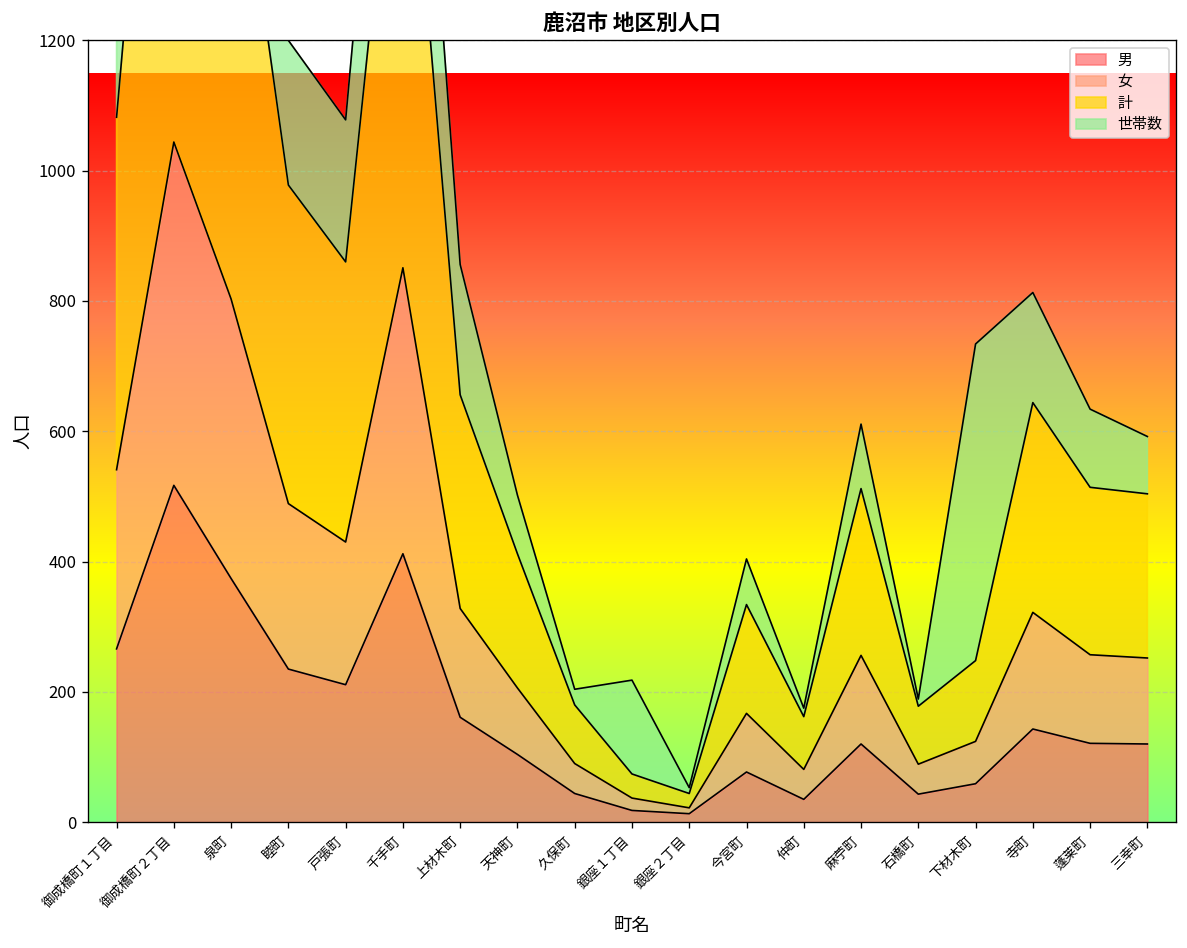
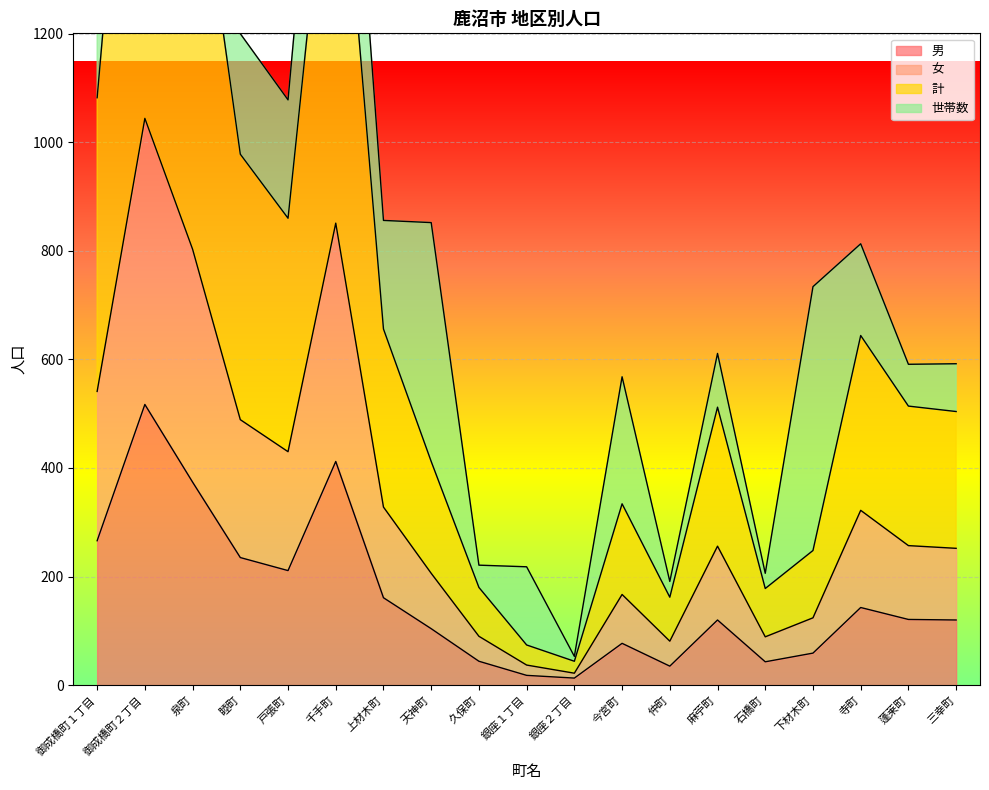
  {
    "計": {
      "御成橋町１丁目": 540,
      "睦町": 490,
      "戸張町": 430,
      "上材木町": 330,
      "天神町": 210,
      "久保町": 90,
      "銀座１丁目": 40,
      "銀座２丁目": 20,
      "今宮町": 170,
      "仲町": 80,
      "麻苧町": 260,
      "石橋町": 90,
      "下材木町": 120,
      "寺町": 320,
      "蓬莱町": 260,
      "三幸町": 250
    },
    "世帯数": {
      "睦町": 220,
      "戸張町": 220,
      "上材木町": 200,
-     "天神町": 90,
-     "久保町": 20,
+     "天神町": 440,
+     "久保町": 40,
      "銀座１丁目": 140,
      "銀座２丁目": 10,
-     "今宮町": 70,
-     "仲町": 10,
+     "今宮町": 230,
+     "仲町": 30,
      "麻苧町": 100,
-     "石橋町": 10,
+     "石橋町": 30,
      "下材木町": 490,
      "寺町": 170,
-     "蓬莱町": 120,
+     "蓬莱町": 80,
      "三幸町": 90
    }
  }
